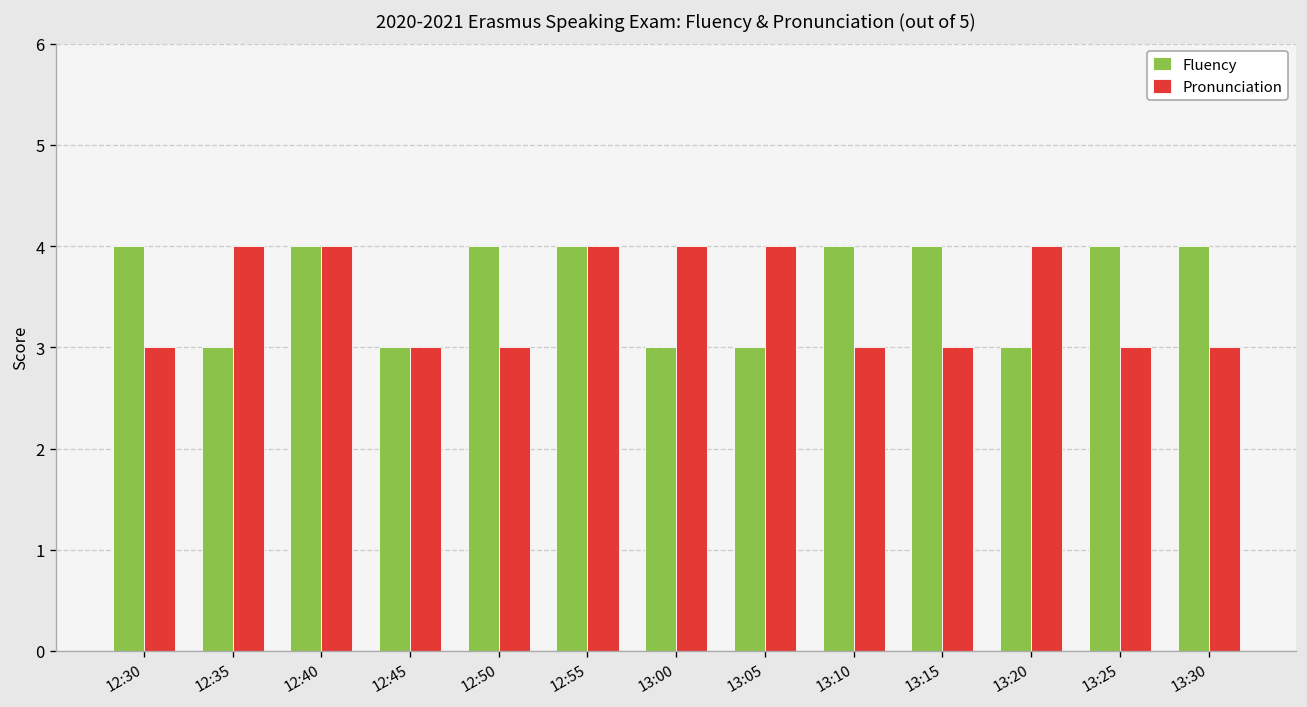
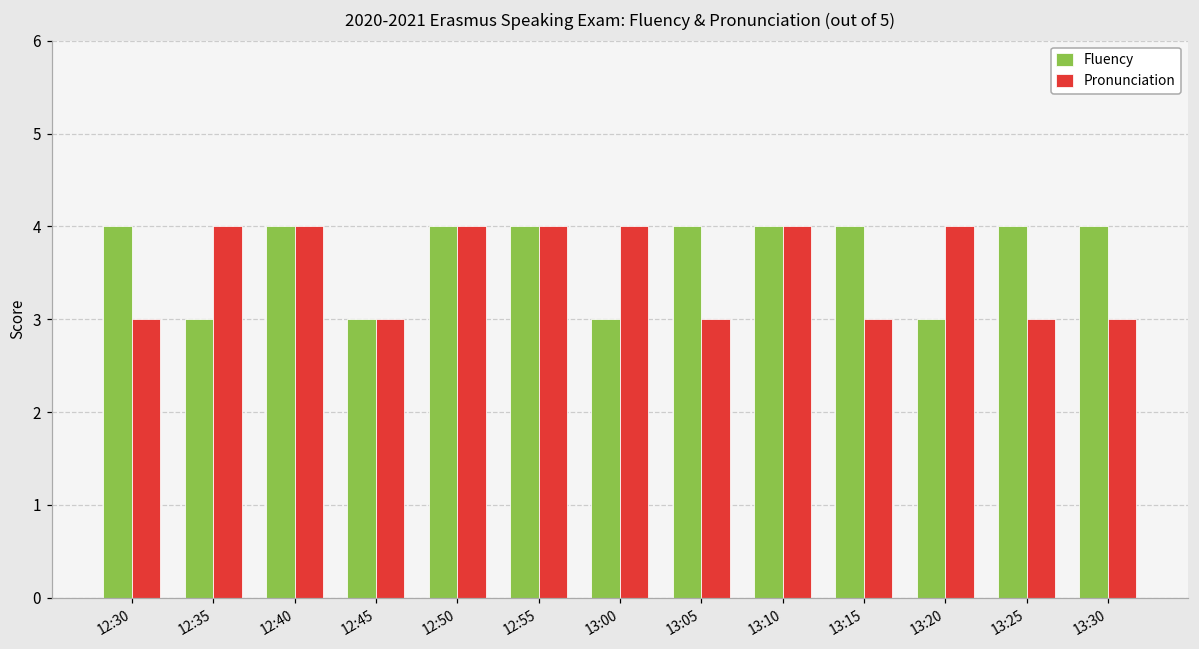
  {
    "Fluency": {
      "12:30": 4,
      "12:35": 3,
      "12:40": 4,
      "12:45": 3,
      "12:50": 4,
      "12:55": 4,
      "13:00": 3,
-     "13:05": 3,
+     "13:05": 4,
      "13:10": 4,
      "13:15": 4,
      "13:20": 3,
      "13:25": 4,
      "13:30": 4
    },
    "Pronunciation": {
      "12:30": 3,
      "12:35": 4,
      "12:40": 4,
      "12:45": 3,
-     "12:50": 3,
+     "12:50": 4,
      "12:55": 4,
      "13:00": 4,
-     "13:05": 4,
-     "13:10": 3,
+     "13:05": 3,
+     "13:10": 4,
      "13:15": 3,
      "13:20": 4,
      "13:25": 3,
      "13:30": 3
    }
  }
